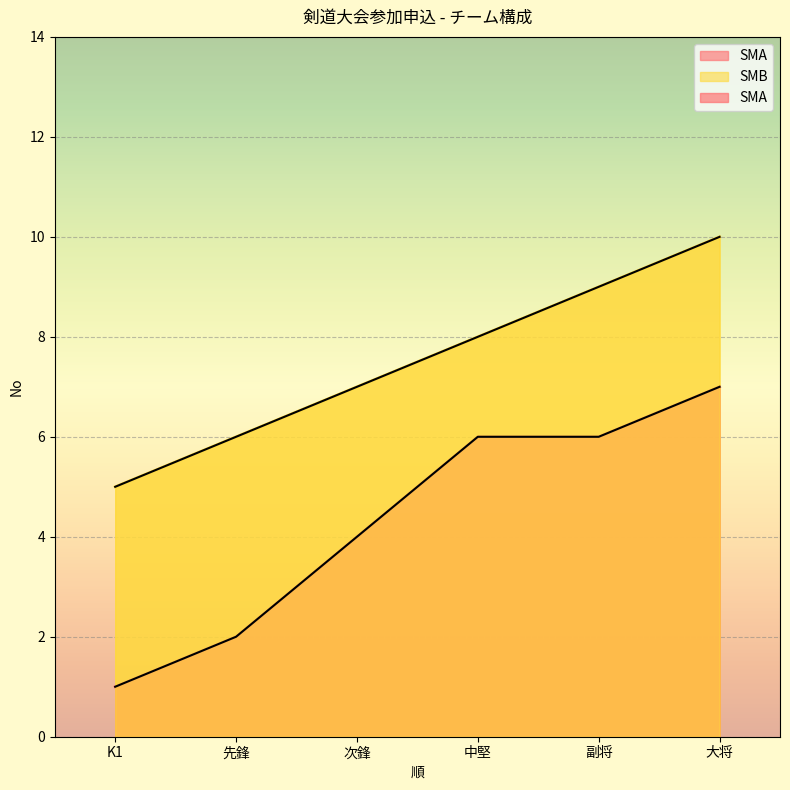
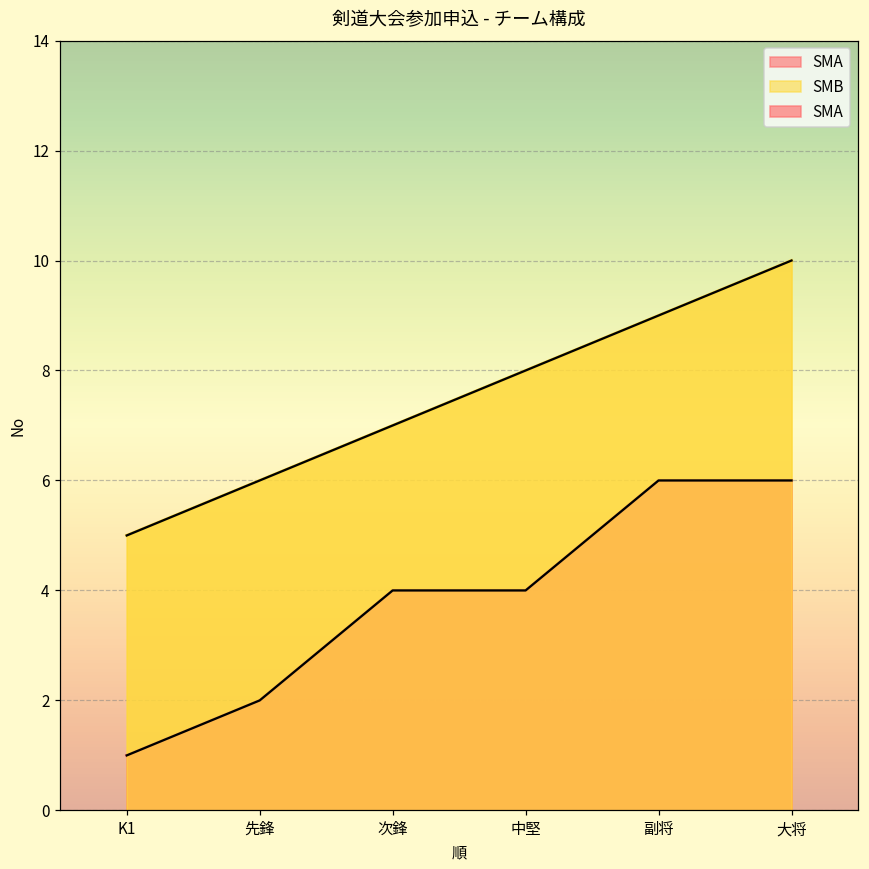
  {
    "SMA": {
      "K1": 1,
      "先鋒": 2,
      "次鋒": 4,
-     "中堅": 6,
+     "中堅": 4,
      "副将": 6,
-     "大将": 7
+     "大将": 6
    },
    "SMB": {
      "K1": 5,
      "先鋒": 6,
      "次鋒": 7,
      "中堅": 8,
      "副将": 9,
      "大将": 10
    }
  }
